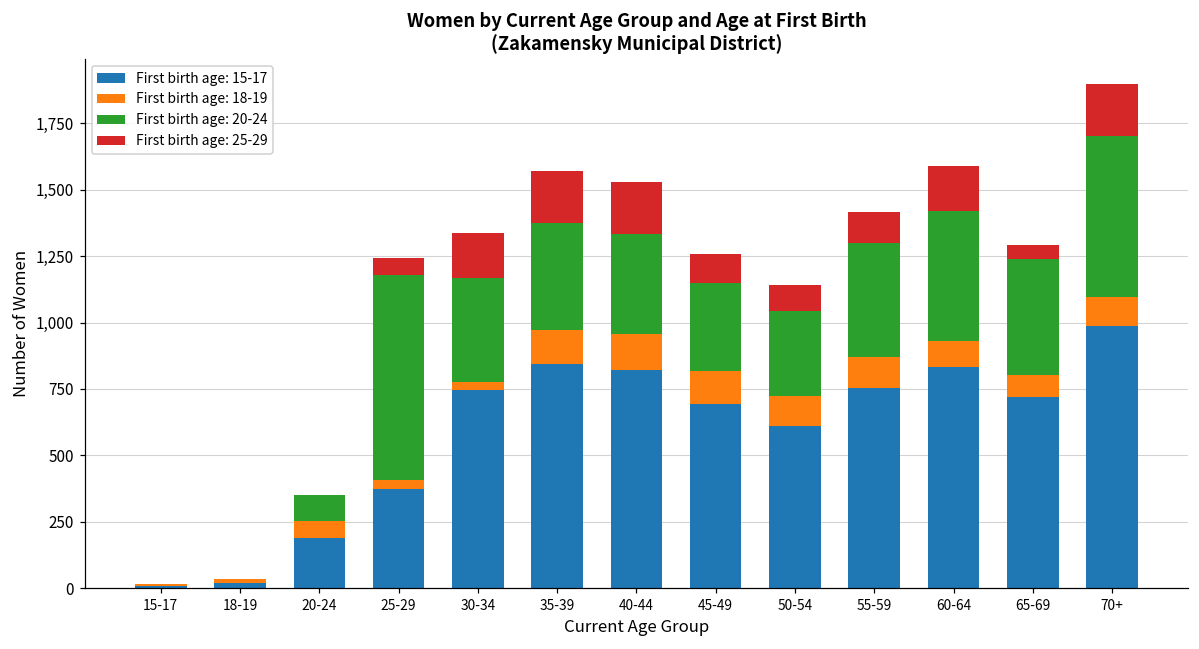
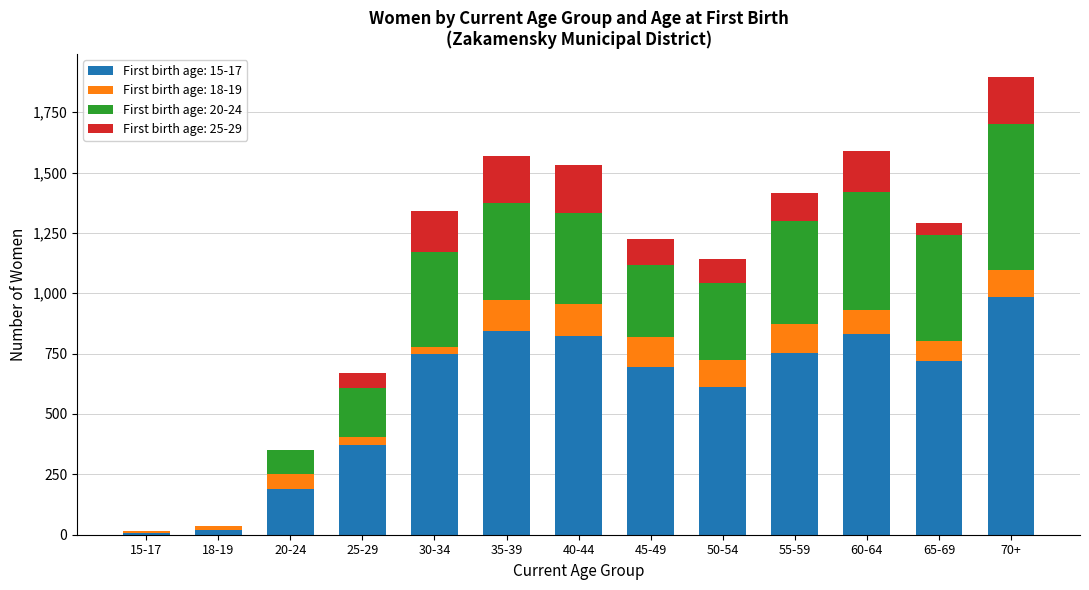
  {
    "First birth age: 15-17": {
      "18-19": 20,
      "20-24": 190,
      "25-29": 370,
      "30-34": 750,
      "35-39": 840,
      "40-44": 820,
      "45-49": 690,
      "50-54": 610,
      "55-59": 750,
      "60-64": 830,
      "65-69": 720,
      "70+": 990
    },
    "First birth age: 18-19": {
      "18-19": 20,
      "20-24": 60,
      "25-29": 30,
      "30-34": 30,
      "35-39": 130,
      "40-44": 130,
      "45-49": 120,
      "50-54": 110,
      "55-59": 120,
      "60-64": 100,
      "65-69": 80,
      "70+": 110
    },
    "First birth age: 20-24": {
      "15-17": 0,
      "18-19": 0,
      "20-24": 100,
-     "25-29": 780,
+     "25-29": 200,
      "30-34": 390,
      "35-39": 400,
      "40-44": 380,
-     "45-49": 330,
+     "45-49": 300,
      "50-54": 320,
      "55-59": 430,
      "60-64": 490,
      "65-69": 440,
      "70+": 610
    },
    "First birth age: 25-29": {
      "15-17": 0,
      "18-19": 0,
      "20-24": 0,
      "25-29": 60,
      "30-34": 170,
      "35-39": 200,
      "40-44": 200,
      "45-49": 110,
      "50-54": 100,
      "55-59": 110,
      "60-64": 170,
      "65-69": 50,
      "70+": 200
    }
  }
